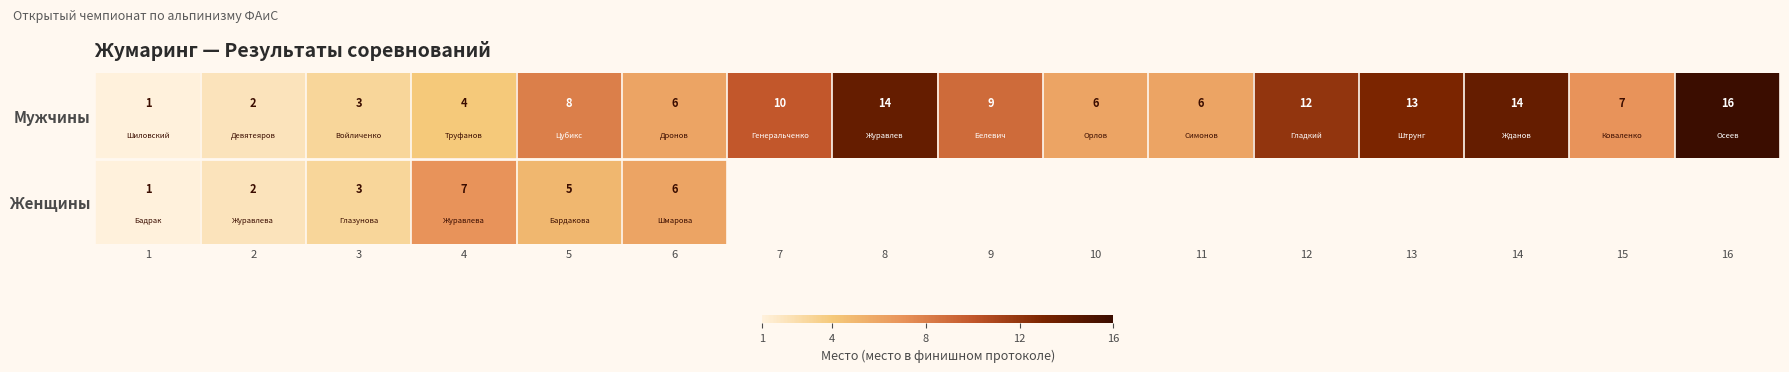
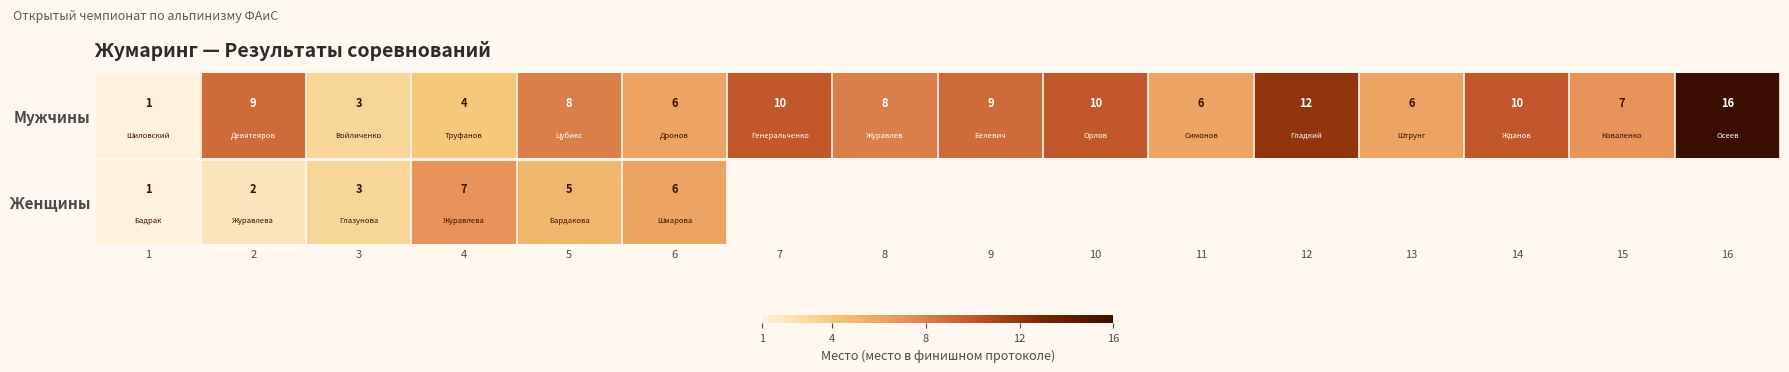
  {
    "Мужчины": {
-     "2": 2,
-     "8": 14,
-     "10": 6,
-     "13": 13,
-     "14": 14
+     "2": 9,
+     "8": 8,
+     "10": 10,
+     "13": 6,
+     "14": 10
    }
  }
